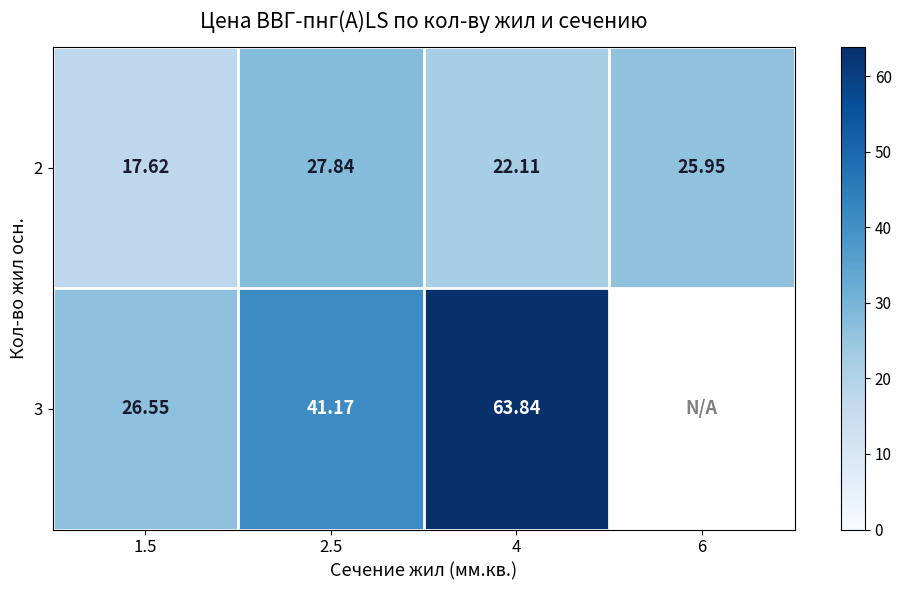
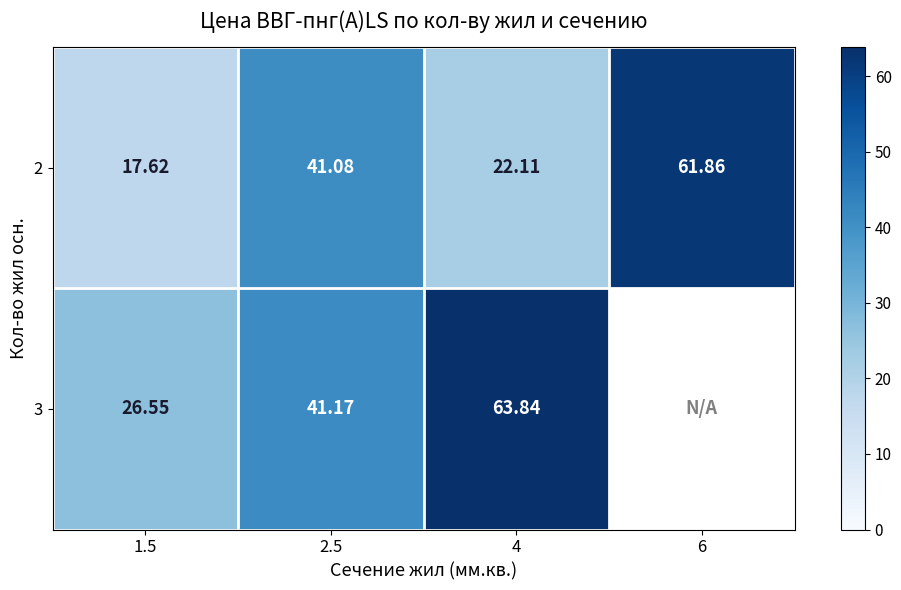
  {
    "2": {
      "1.5": 17.62,
-     "2.5": 27.84,
+     "2.5": 41.08,
      "4": 22.11,
-     "6": 25.95
+     "6": 61.86
    },
    "3": {
      "1.5": 26.55,
      "2.5": 41.17,
      "4": 63.84
    }
  }
